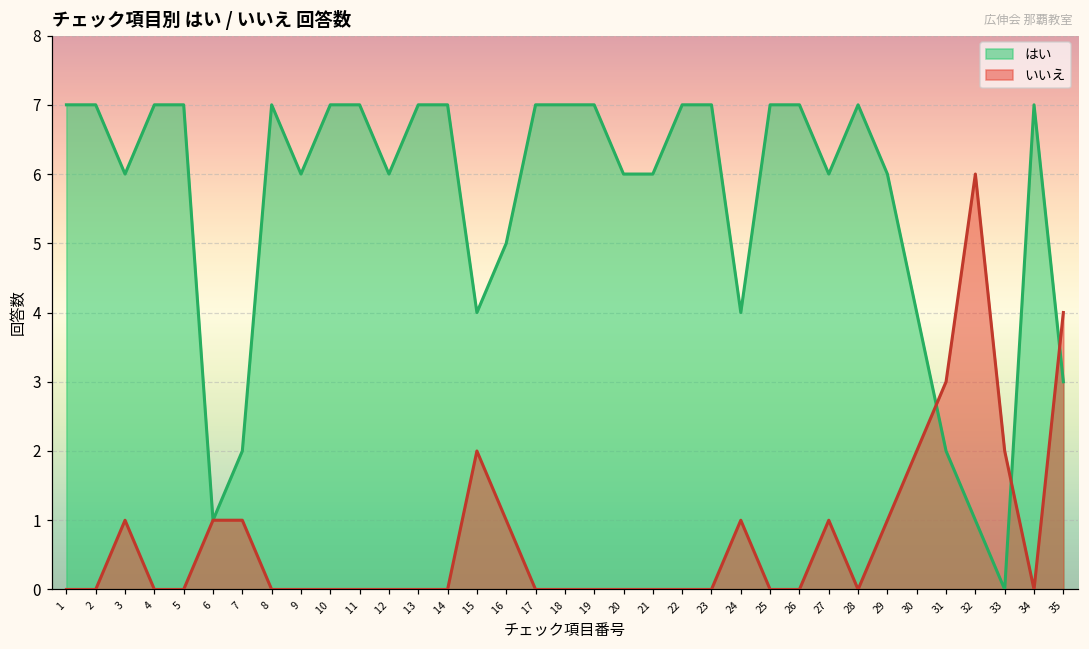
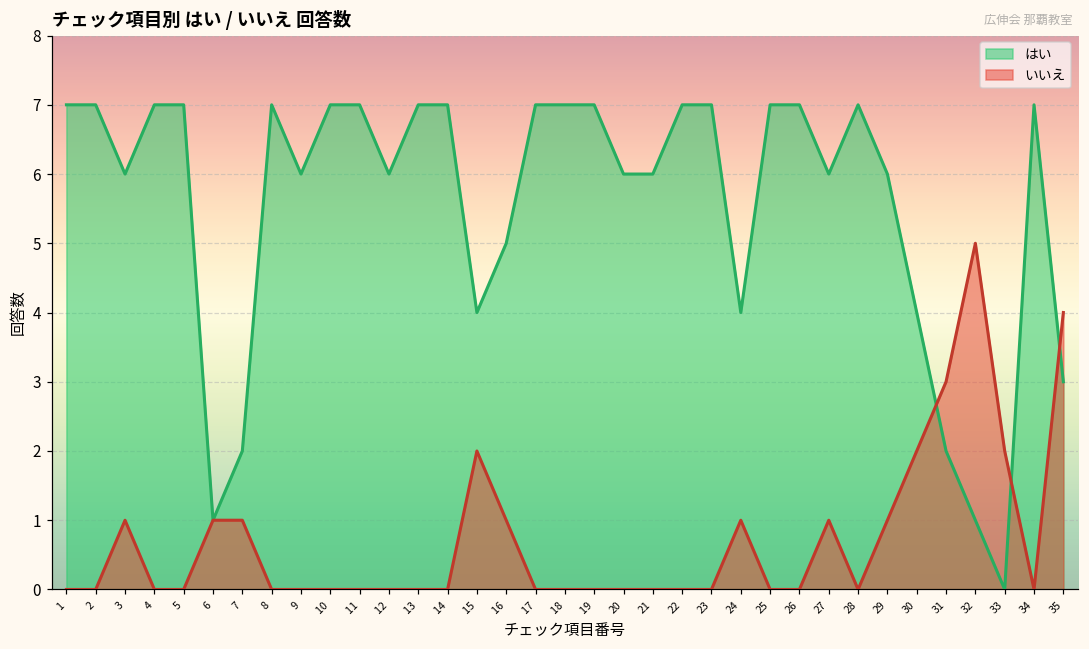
  {
    "はい": {
      "1": 7,
      "2": 7,
      "3": 6,
      "4": 7,
      "5": 7,
      "7": 2,
      "8": 7,
      "9": 6,
      "10": 7,
      "11": 7,
      "12": 6,
      "13": 7,
      "14": 7,
      "15": 4,
      "16": 5,
      "17": 7,
      "18": 7,
      "19": 7,
      "20": 6,
      "21": 6,
      "22": 7,
      "23": 7,
      "24": 4,
      "25": 7,
      "26": 7,
      "27": 6,
      "28": 7,
      "29": 6,
      "30": 4,
      "31": 2,
      "32": 1,
      "33": 0,
      "34": 7,
      "35": 3
    },
    "いいえ": {
      "1": 0,
      "2": 0,
      "3": 1,
      "4": 0,
      "5": 0,
      "7": 1,
      "8": 0,
      "9": 0,
      "10": 0,
      "11": 0,
      "12": 0,
      "13": 0,
      "14": 0,
      "15": 2,
      "16": 1,
      "17": 0,
      "18": 0,
      "19": 0,
      "20": 0,
      "21": 0,
      "22": 0,
      "23": 0,
      "24": 1,
      "25": 0,
      "26": 0,
      "27": 1,
      "28": 0,
      "29": 1,
      "30": 2,
      "31": 3,
-     "32": 6,
+     "32": 5,
      "33": 2,
      "34": 0,
      "35": 4
    }
  }
